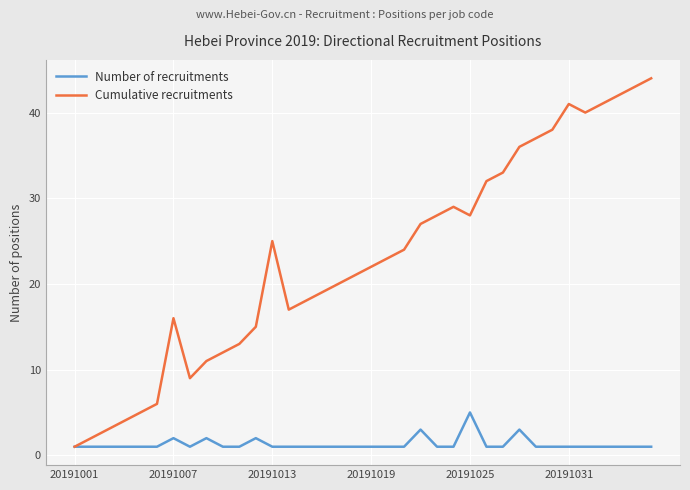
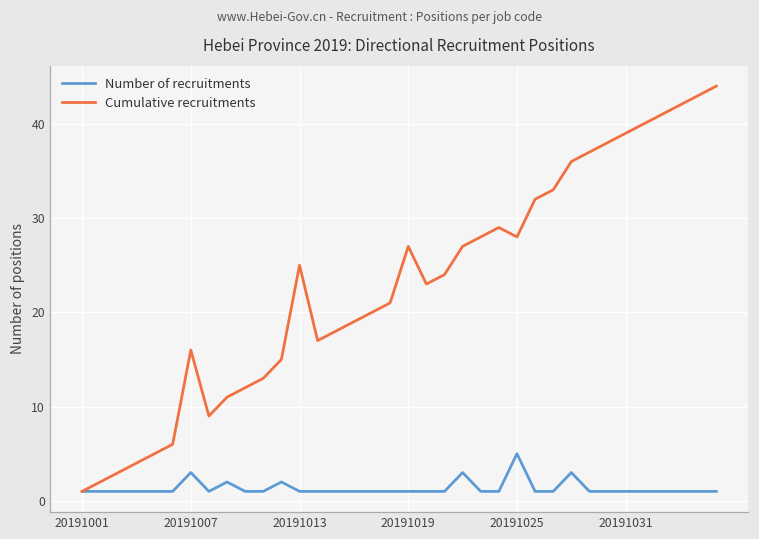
  {
    "Number of recruitments": {
-     "20191007": 2,
+     "20191007": 3,
      "20191013": 1,
      "20191019": 1,
      "20191025": 5,
      "20191031": 1
    },
    "Cumulative recruitments": {
      "20191007": 16,
      "20191013": 25,
-     "20191019": 22,
+     "20191019": 27,
      "20191025": 28,
-     "20191031": 41
+     "20191031": 39
    }
  }
